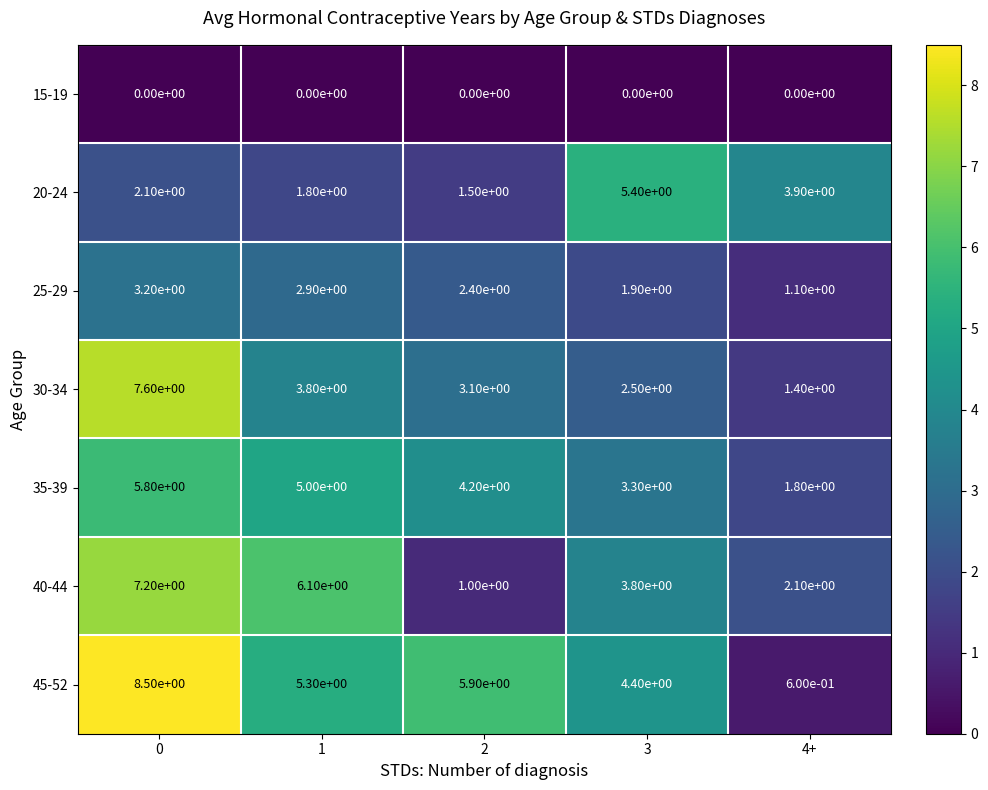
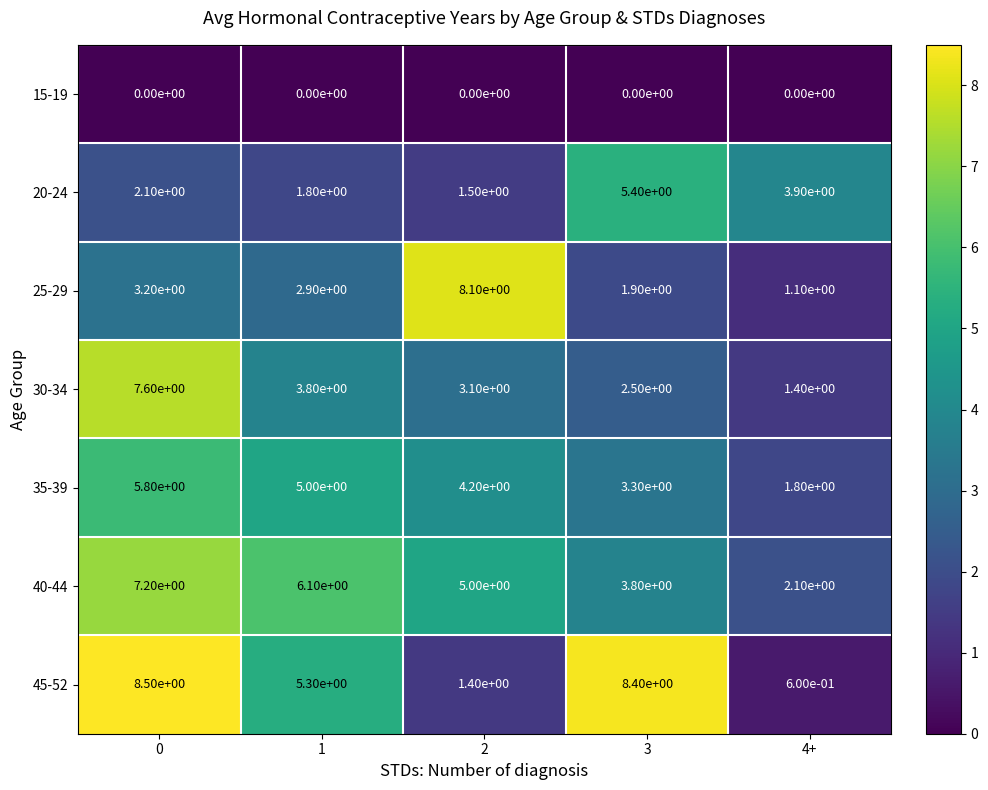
  {
    "15-19": {
      "0": "0.00e+00",
      "1": "0.00e+00",
      "2": "0.00e+00",
      "3": "0.00e+00",
      "4+": "0.00e+00"
    },
    "20-24": {
      "0": "2.10e+00",
      "1": "1.80e+00",
      "2": "1.50e+00",
      "3": "5.40e+00",
      "4+": "3.90e+00"
    },
    "25-29": {
      "0": "3.20e+00",
      "1": "2.90e+00",
-     "2": "2.40e+00",
+     "2": "8.10e+00",
      "3": "1.90e+00",
      "4+": "1.10e+00"
    },
    "30-34": {
      "0": "7.60e+00",
      "1": "3.80e+00",
      "2": "3.10e+00",
      "3": "2.50e+00",
      "4+": "1.40e+00"
    },
    "35-39": {
      "0": "5.80e+00",
      "1": "5.00e+00",
      "2": "4.20e+00",
      "3": "3.30e+00",
      "4+": "1.80e+00"
    },
    "40-44": {
      "0": "7.20e+00",
      "1": "6.10e+00",
-     "2": "1.00e+00",
+     "2": "5.00e+00",
      "3": "3.80e+00",
      "4+": "2.10e+00"
    },
    "45-52": {
      "0": "8.50e+00",
      "1": "5.30e+00",
-     "2": "5.90e+00",
-     "3": "4.40e+00",
+     "2": "1.40e+00",
+     "3": "8.40e+00",
      "4+": "6.00e-01"
    }
  }
